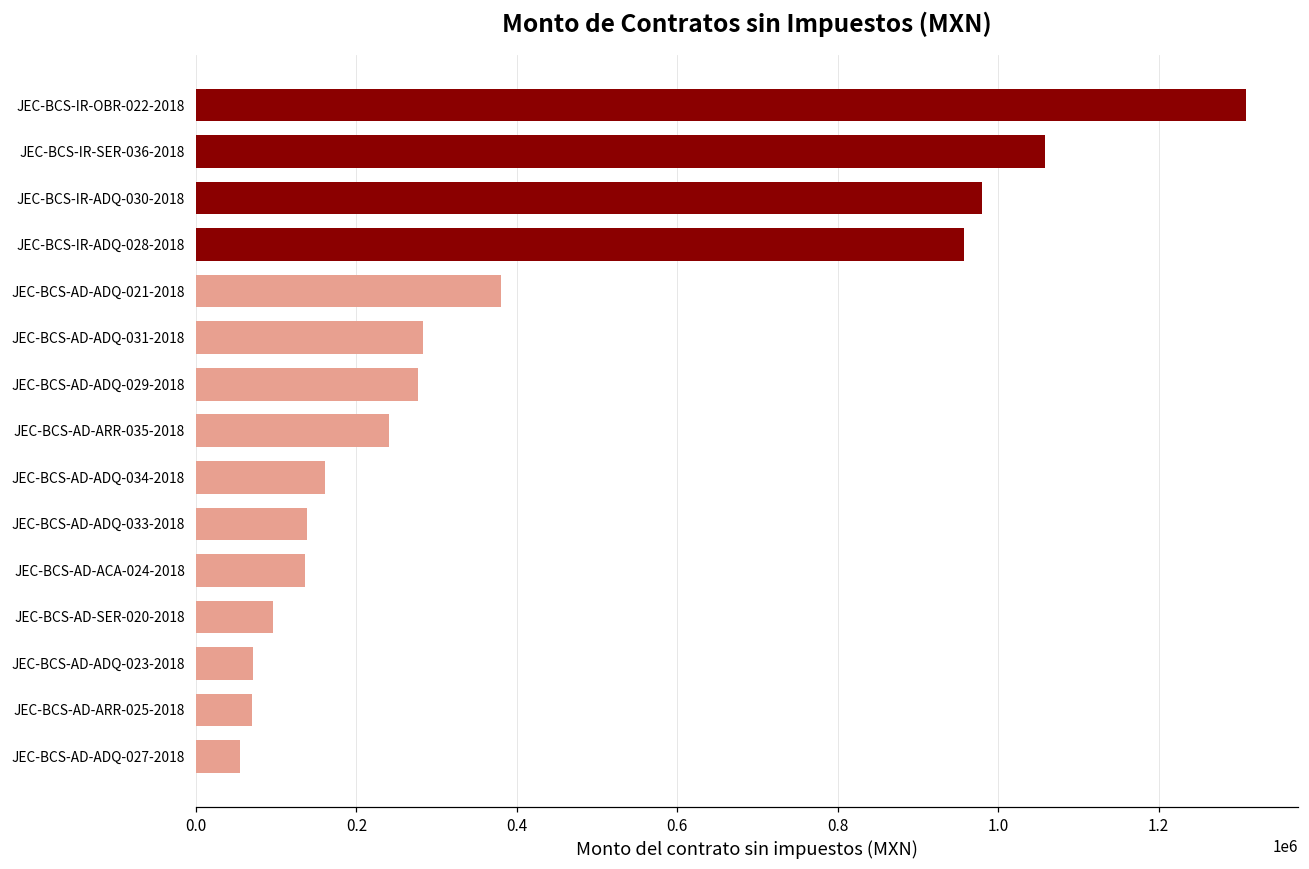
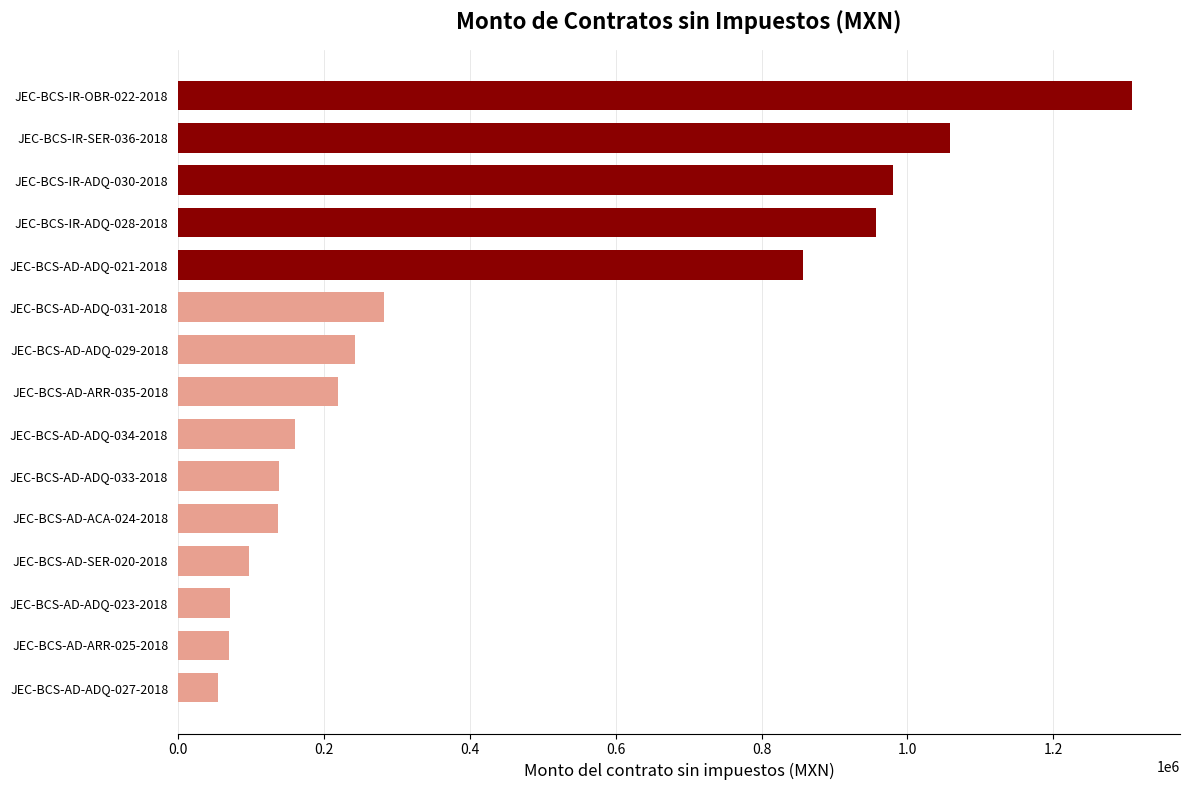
  {
    "JEC-BCS-IR-OBR-022-2018": 1310000,
    "JEC-BCS-IR-SER-036-2018": 1060000,
    "JEC-BCS-IR-ADQ-030-2018": 980000,
    "JEC-BCS-IR-ADQ-028-2018": 960000,
-   "JEC-BCS-AD-ADQ-021-2018": 380000,
+   "JEC-BCS-AD-ADQ-021-2018": 860000,
    "JEC-BCS-AD-ADQ-031-2018": 280000,
-   "JEC-BCS-AD-ADQ-029-2018": 280000,
-   "JEC-BCS-AD-ARR-035-2018": 240000,
+   "JEC-BCS-AD-ADQ-029-2018": 240000,
+   "JEC-BCS-AD-ARR-035-2018": 220000,
    "JEC-BCS-AD-ADQ-034-2018": 160000,
    "JEC-BCS-AD-ADQ-033-2018": 140000,
    "JEC-BCS-AD-ACA-024-2018": 140000,
    "JEC-BCS-AD-SER-020-2018": 100000,
    "JEC-BCS-AD-ADQ-023-2018": 70000,
    "JEC-BCS-AD-ARR-025-2018": 70000,
    "JEC-BCS-AD-ADQ-027-2018": 60000
  }
